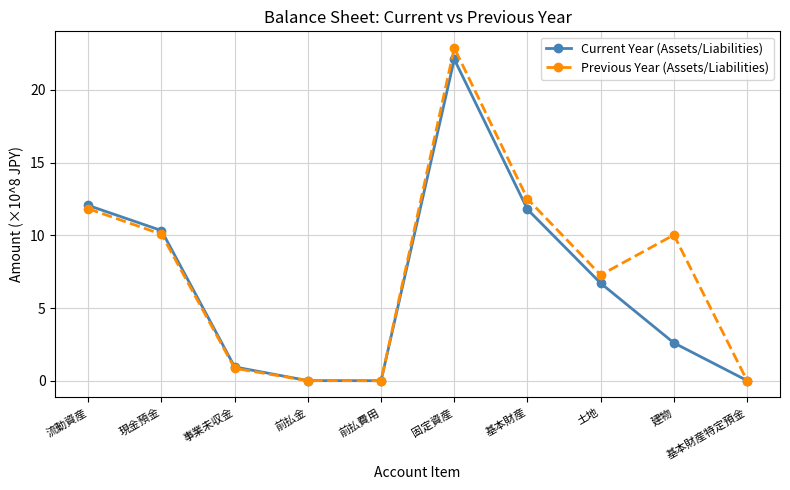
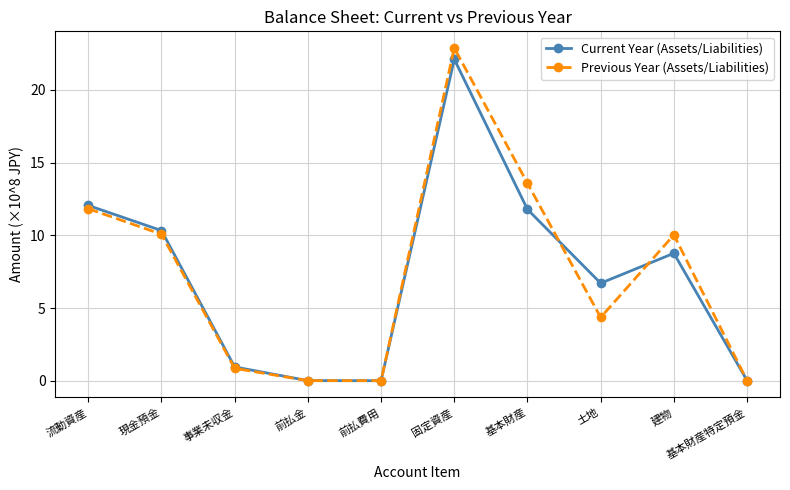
  {
    "Current Year (Assets/Liabilities)": {
      "流動資産": 12.1,
      "現金預金": 10.3,
      "固定資産": 22.1,
      "基本財産": 11.8,
      "土地": 6.7,
-     "建物": 2.6
+     "建物": 8.8
    },
    "Previous Year (Assets/Liabilities)": {
      "流動資産": 11.8,
      "現金預金": 10.1,
      "固定資産": 22.9,
-     "基本財産": 12.5,
-     "土地": 7.3,
+     "基本財産": 13.6,
+     "土地": 4.4,
      "建物": 10.0
    }
  }
